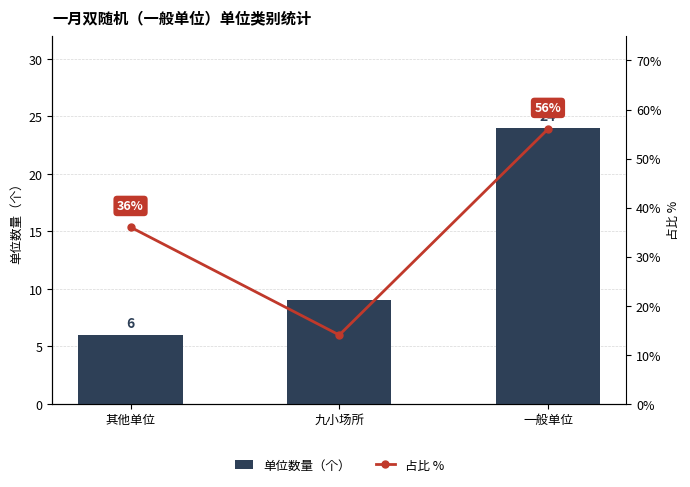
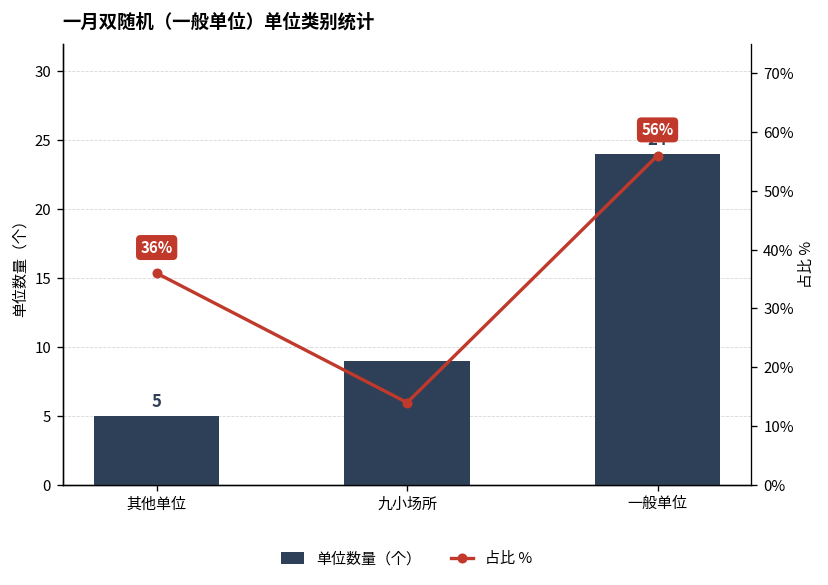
  {
    "单位数量（个）": {
-     "其他单位": 6
+     "其他单位": 5
    }
  }
